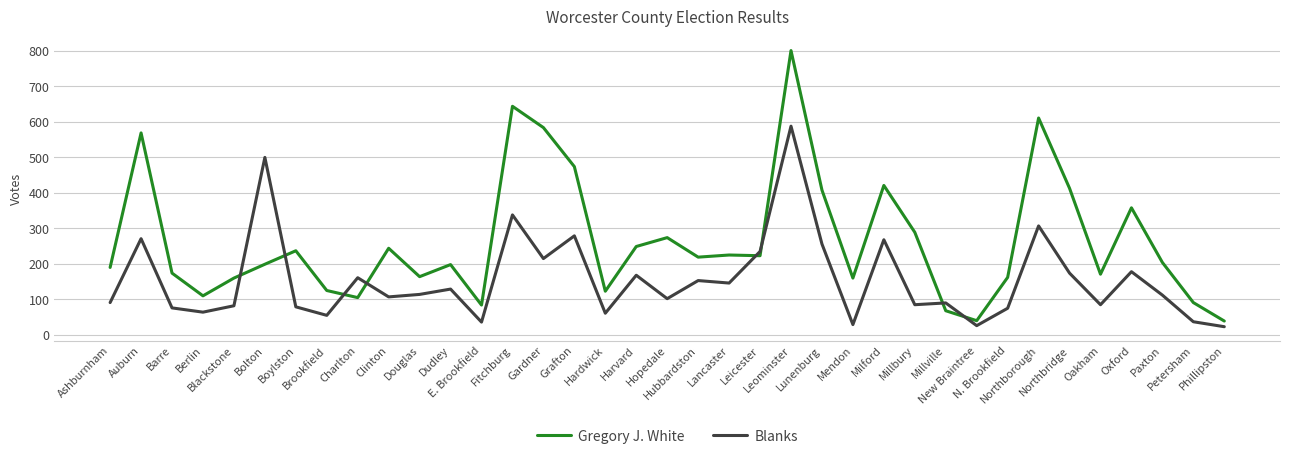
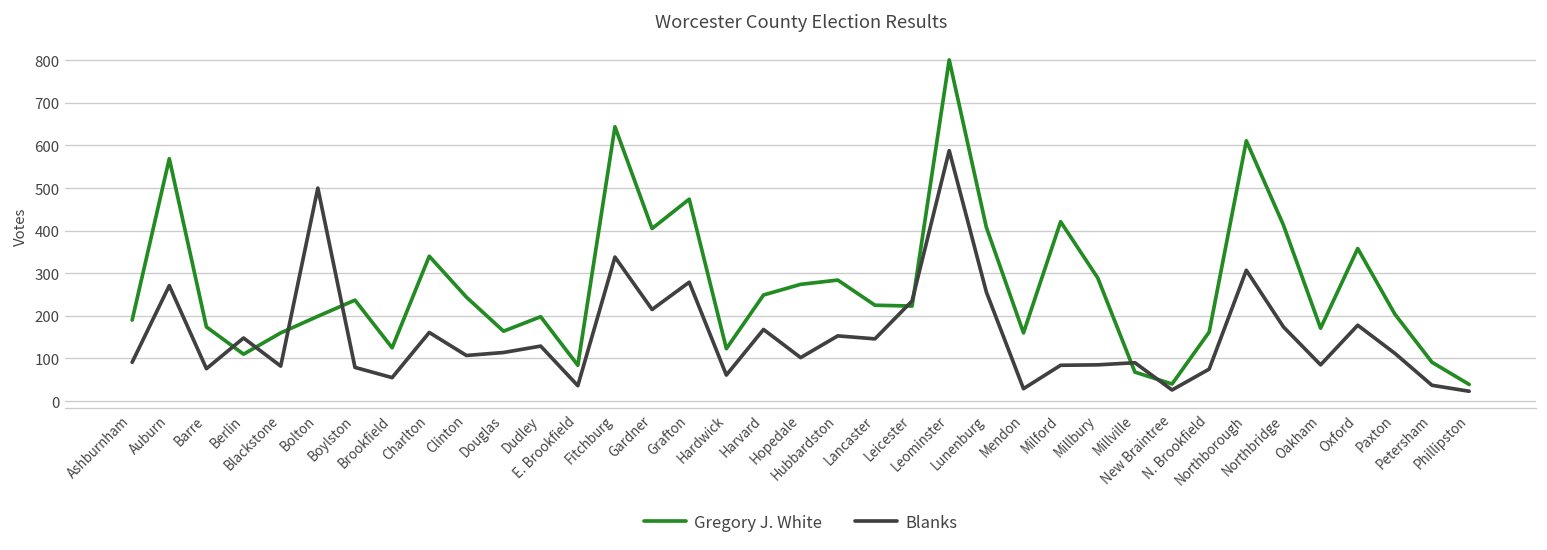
  {
    "Gregory J. White": {
      "Ashburnham": 190,
      "Auburn": 570,
      "Barre": 170,
      "Berlin": 110,
      "Blackstone": 160,
      "Bolton": 200,
      "Boylston": 240,
      "Brookfield": 130,
-     "Charlton": 110,
+     "Charlton": 340,
      "Clinton": 240,
      "Douglas": 160,
      "Dudley": 200,
      "E. Brookfield": 80,
      "Fitchburg": 640,
-     "Gardner": 580,
+     "Gardner": 410,
      "Grafton": 470,
      "Hardwick": 120,
      "Harvard": 250,
      "Hopedale": 270,
-     "Hubbardston": 220,
+     "Hubbardston": 280,
      "Lancaster": 230,
      "Leicester": 220,
      "Leominster": 800,
      "Lunenburg": 410,
      "Mendon": 160,
      "Milford": 420,
      "Millbury": 290,
      "Millville": 70,
      "New Braintree": 40,
      "N. Brookfield": 160,
      "Northborough": 610,
      "Northbridge": 410,
      "Oakham": 170,
      "Oxford": 360,
      "Paxton": 200,
      "Petersham": 90,
      "Phillipston": 40
    },
    "Blanks": {
      "Ashburnham": 90,
      "Auburn": 270,
      "Barre": 80,
-     "Berlin": 60,
+     "Berlin": 150,
      "Blackstone": 80,
      "Bolton": 500,
      "Boylston": 80,
      "Brookfield": 60,
      "Charlton": 160,
      "Clinton": 110,
      "Douglas": 110,
      "Dudley": 130,
      "E. Brookfield": 40,
      "Fitchburg": 340,
      "Gardner": 220,
      "Grafton": 280,
      "Hardwick": 60,
      "Harvard": 170,
      "Hopedale": 100,
      "Hubbardston": 150,
      "Lancaster": 150,
      "Leicester": 240,
      "Leominster": 590,
      "Lunenburg": 260,
      "Mendon": 30,
-     "Milford": 270,
+     "Milford": 80,
      "Millbury": 90,
      "Millville": 90,
      "New Braintree": 30,
      "N. Brookfield": 80,
      "Northborough": 310,
      "Northbridge": 170,
      "Oakham": 90,
      "Oxford": 180,
      "Paxton": 110,
      "Petersham": 40,
      "Phillipston": 20
    }
  }
